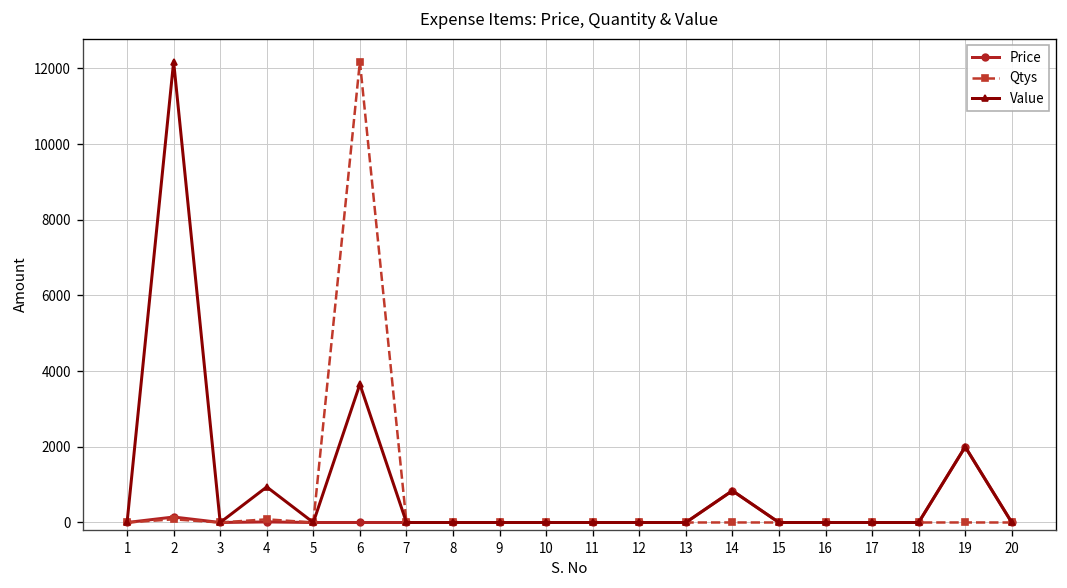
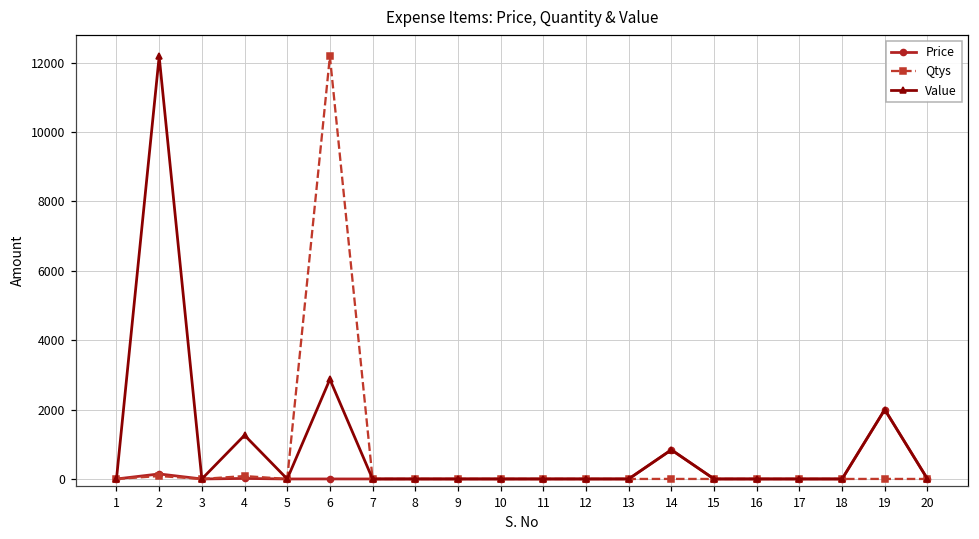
  {
    "Value": {
      "2": 12200,
-     "4": 900,
-     "6": 3700
+     "4": 1300,
+     "6": 2900
    }
  }
